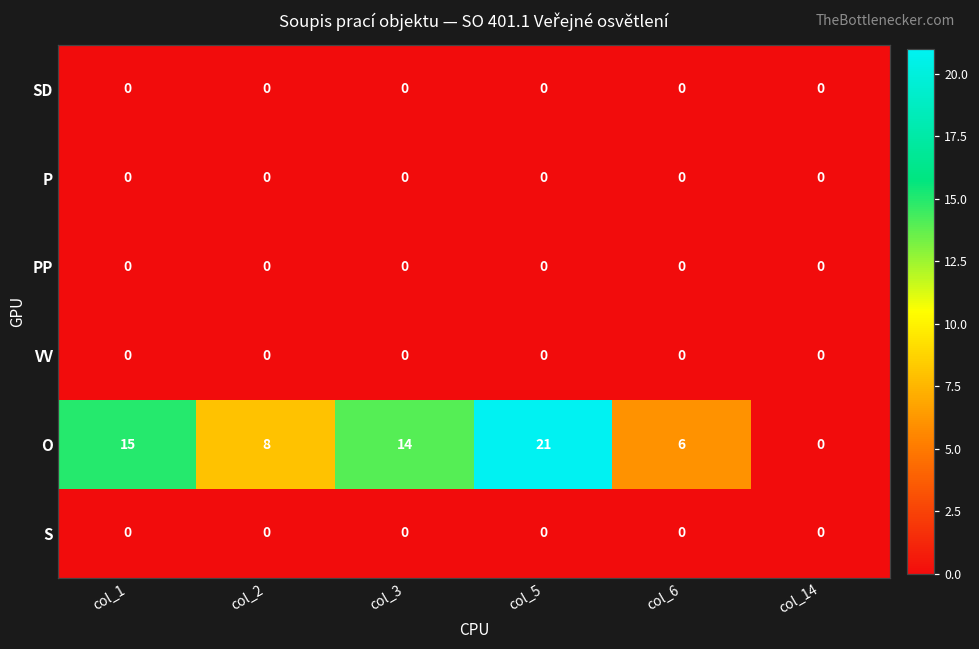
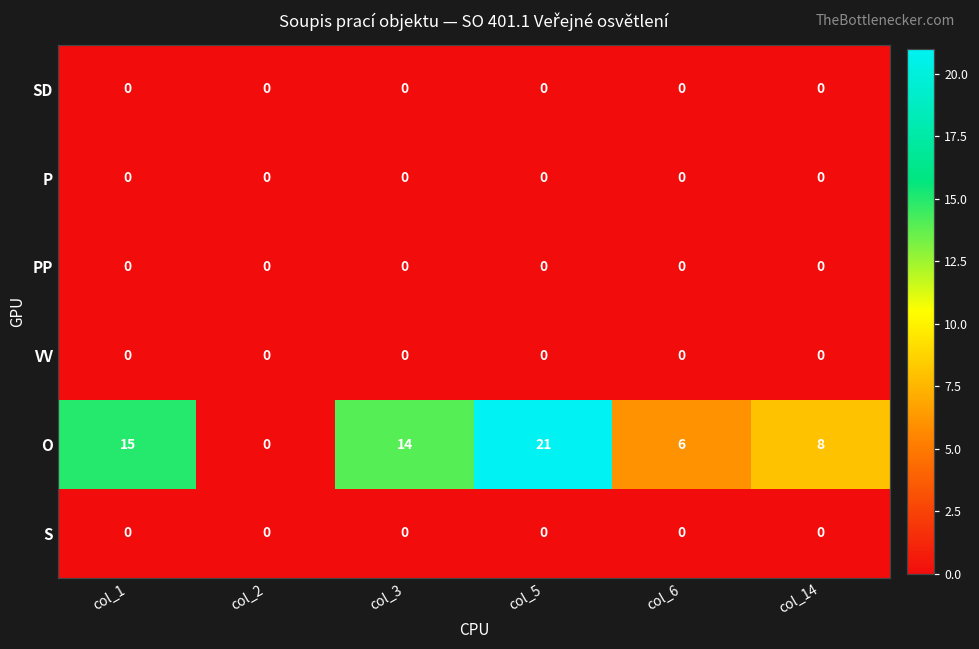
  {
    "SD": {
      "col_1": 0,
      "col_2": 0,
      "col_3": 0,
      "col_5": 0,
      "col_6": 0,
      "col_14": 0
    },
    "P": {
      "col_1": 0,
      "col_2": 0,
      "col_3": 0,
      "col_5": 0,
      "col_6": 0,
      "col_14": 0
    },
    "PP": {
      "col_1": 0,
      "col_2": 0,
      "col_3": 0,
      "col_5": 0,
      "col_6": 0,
      "col_14": 0
    },
    "VV": {
      "col_1": 0,
      "col_2": 0,
      "col_3": 0,
      "col_5": 0,
      "col_6": 0,
      "col_14": 0
    },
    "O": {
      "col_1": 15,
-     "col_2": 8,
+     "col_2": 0,
      "col_3": 14,
      "col_5": 21,
      "col_6": 6,
-     "col_14": 0
+     "col_14": 8
    },
    "S": {
      "col_1": 0,
      "col_2": 0,
      "col_3": 0,
      "col_5": 0,
      "col_6": 0,
      "col_14": 0
    }
  }
